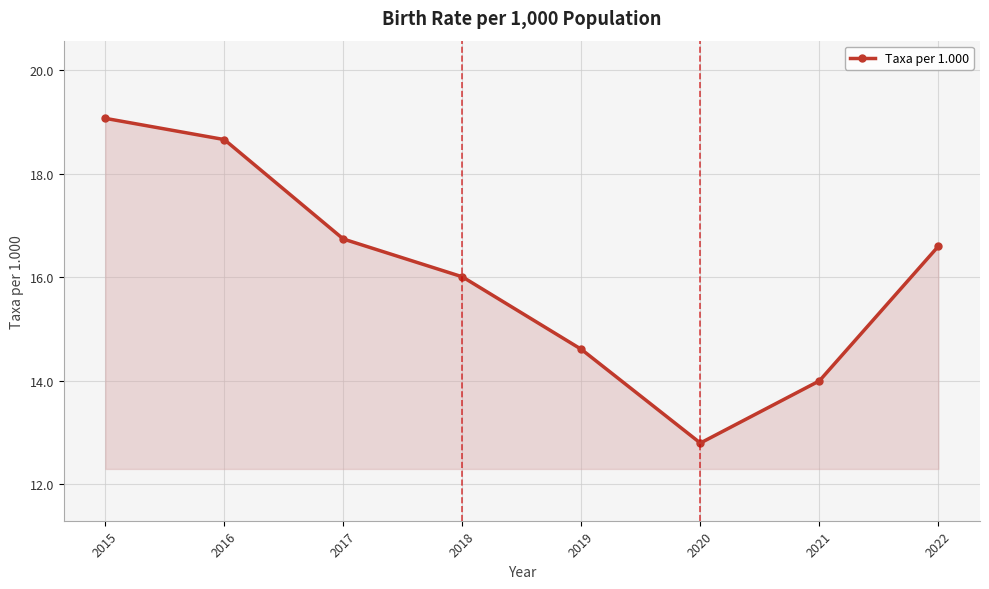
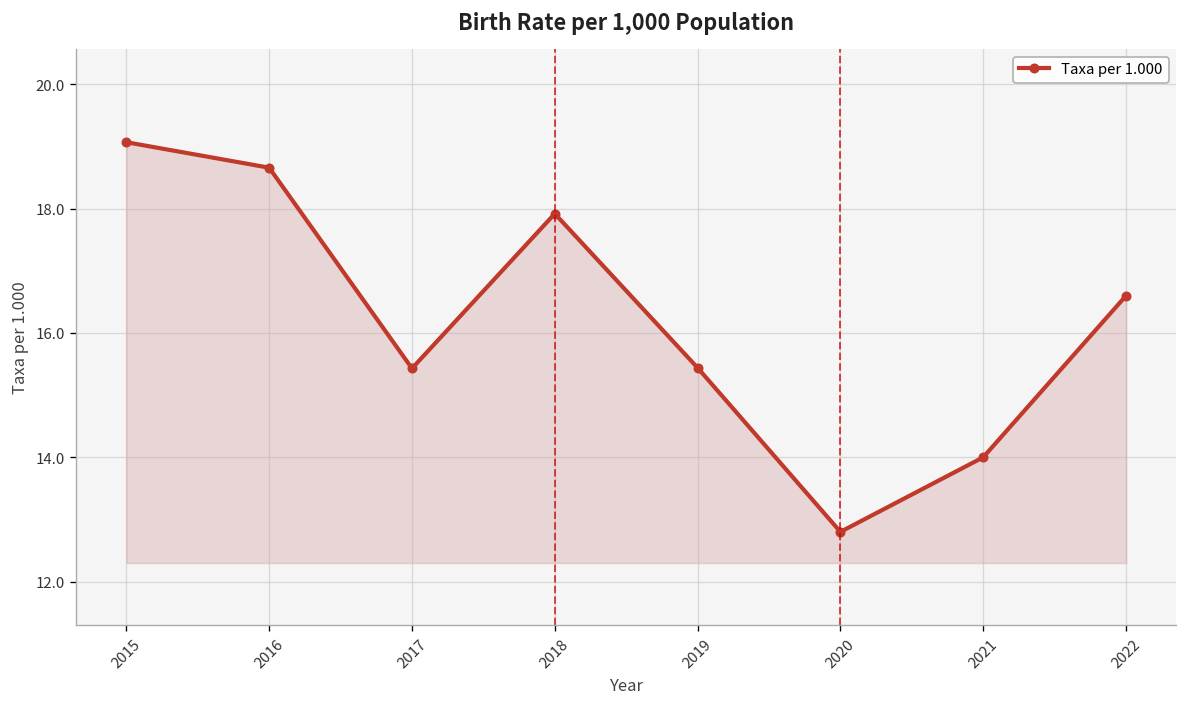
  {
    "2015": 19.1,
    "2016": 18.7,
-   "2017": 16.7,
-   "2018": 16.0,
-   "2019": 14.6,
+   "2017": 15.4,
+   "2018": 17.9,
+   "2019": 15.4,
    "2020": 12.8,
    "2021": 14.0,
    "2022": 16.6
  }
